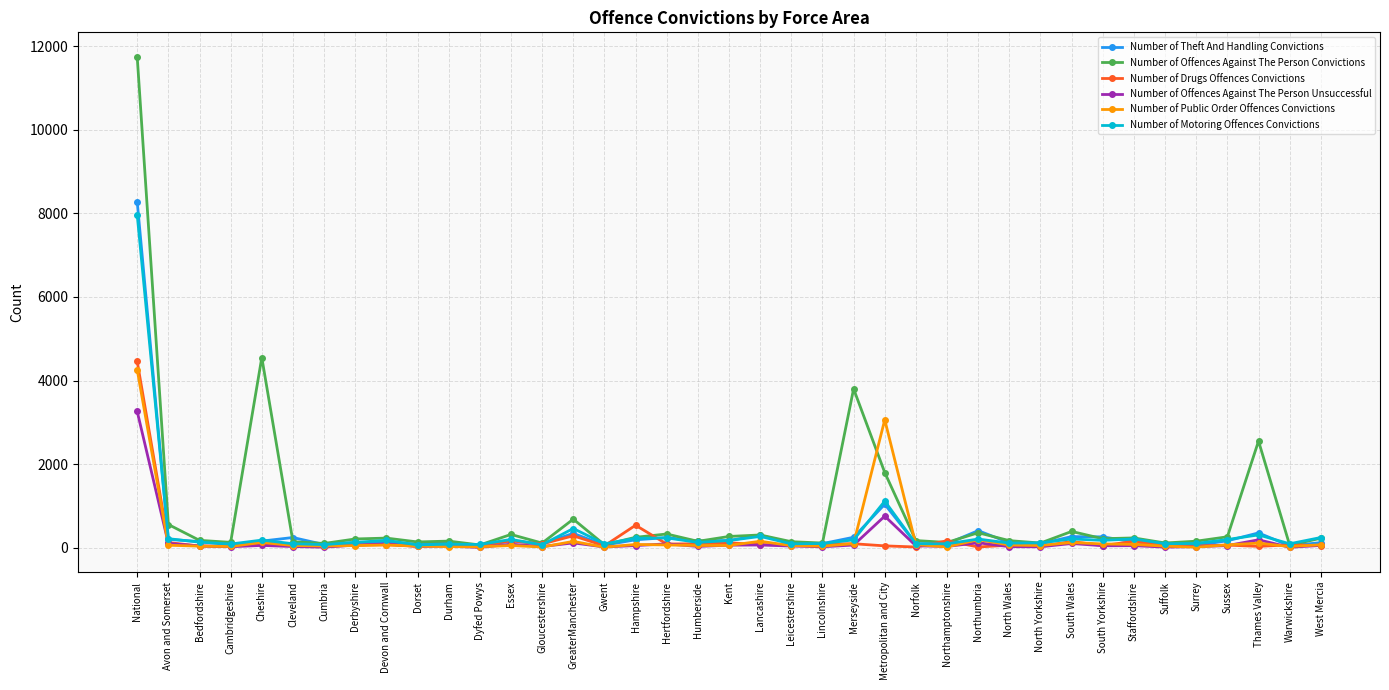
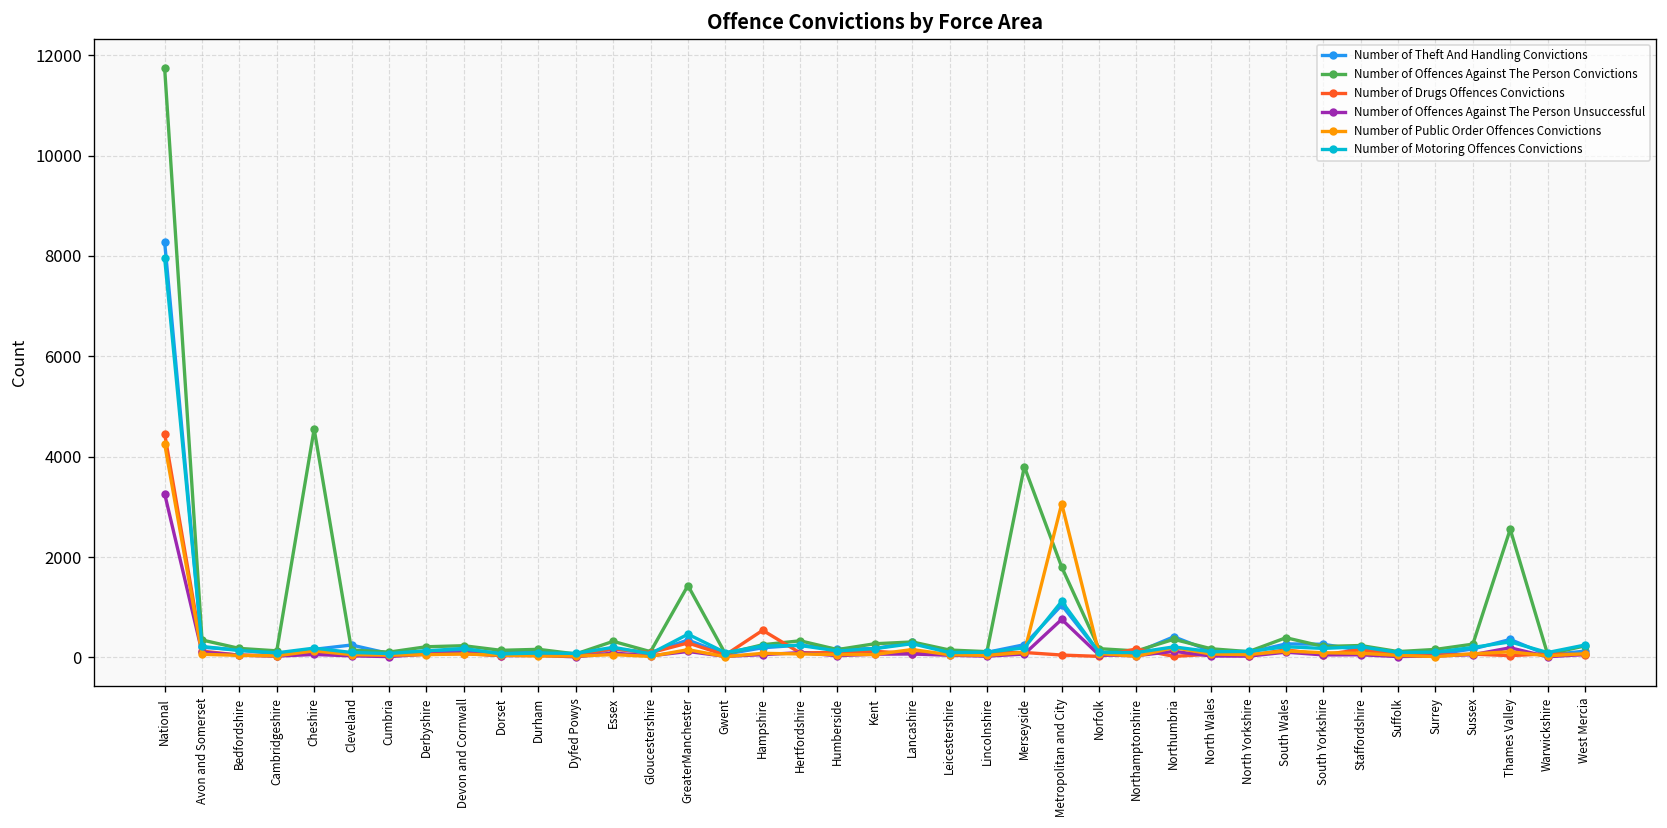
  {
    "Number of Offences Against The Person Convictions": {
      "National": 11700,
-     "Avon and Somerset": 600,
+     "Avon and Somerset": 300,
      "Cheshire": 4600,
      "Derbyshire": 200,
      "Essex": 300,
-     "GreaterManchester": 700,
+     "GreaterManchester": 1400,
      "Hertfordshire": 300,
      "Kent": 300,
      "Merseyside": 3800,
      "Metropolitan and City": 1800,
      "Norfolk": 200,
      "South Wales": 400,
      "Sussex": 300,
      "Thames Valley": 2600
    },
    "Number of Drugs Offences Convictions": {
      "National": 4500,
      "Hampshire": 500,
      "Metropolitan and City": 0,
      "Northumbria": 0,
      "Thames Valley": 0
    },
    "Number of Offences Against The Person Unsuccessful": {
      "National": 3300,
      "Metropolitan and City": 800,
      "Northumbria": 100,
      "Thames Valley": 200
    },
    "Number of Public Order Offences Convictions": {
      "National": 4300,
      "Lancashire": 200,
      "Metropolitan and City": 3100,
      "Thames Valley": 100
    }
  }
